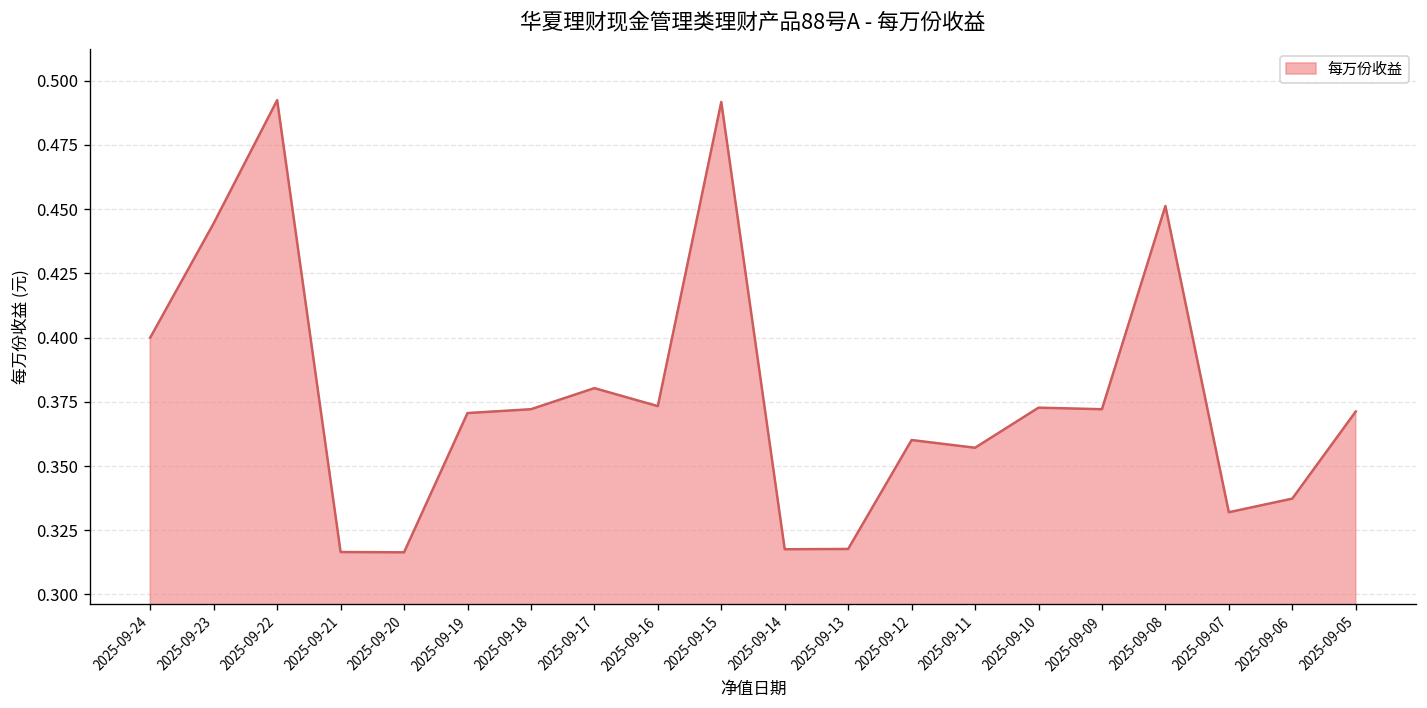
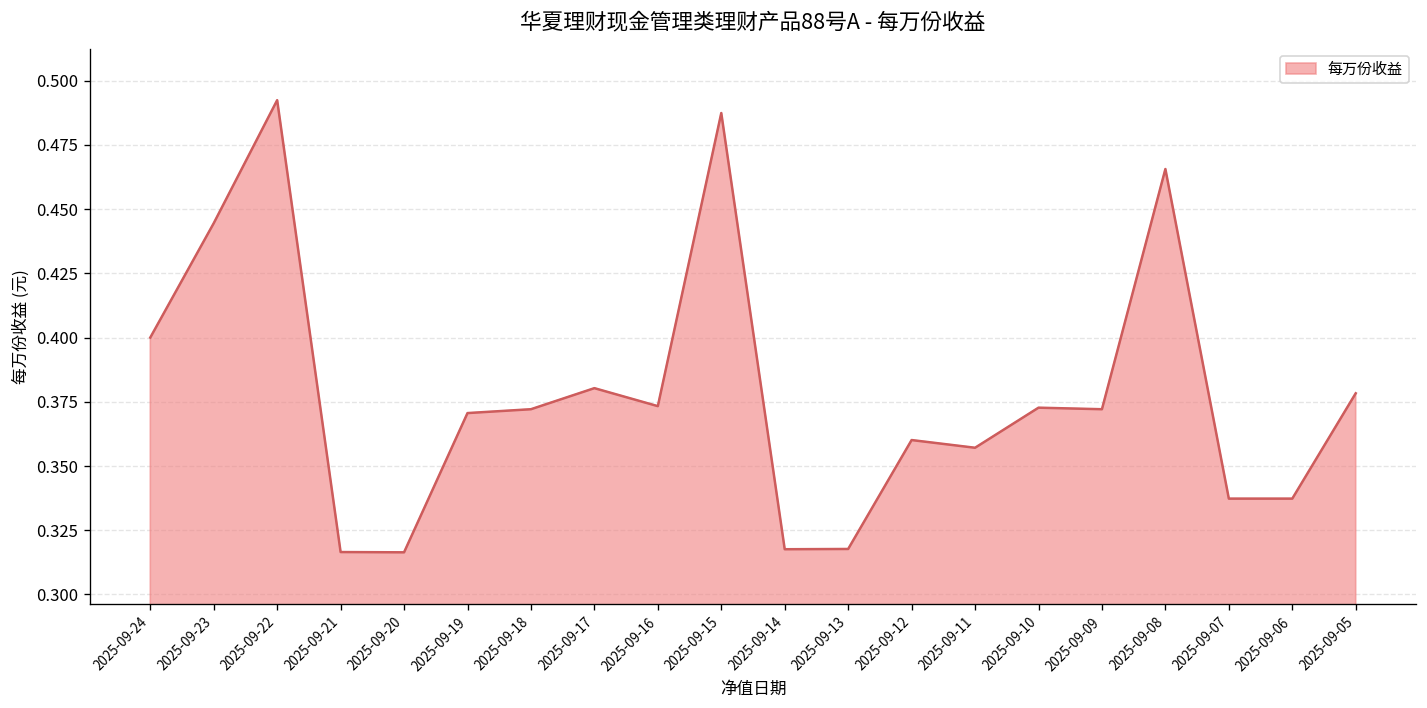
  {
    "2025-09-24": 0.400,
    "2025-09-23": 0.445,
    "2025-09-22": 0.492,
    "2025-09-21": 0.317,
    "2025-09-20": 0.316,
    "2025-09-19": 0.371,
    "2025-09-18": 0.372,
    "2025-09-17": 0.380,
    "2025-09-16": 0.373,
-   "2025-09-15": 0.492,
+   "2025-09-15": 0.487,
    "2025-09-14": 0.318,
    "2025-09-13": 0.318,
    "2025-09-12": 0.360,
    "2025-09-11": 0.357,
    "2025-09-10": 0.373,
    "2025-09-09": 0.372,
-   "2025-09-08": 0.451,
-   "2025-09-07": 0.332,
+   "2025-09-08": 0.466,
+   "2025-09-07": 0.337,
    "2025-09-06": 0.337,
-   "2025-09-05": 0.371
+   "2025-09-05": 0.378
  }
